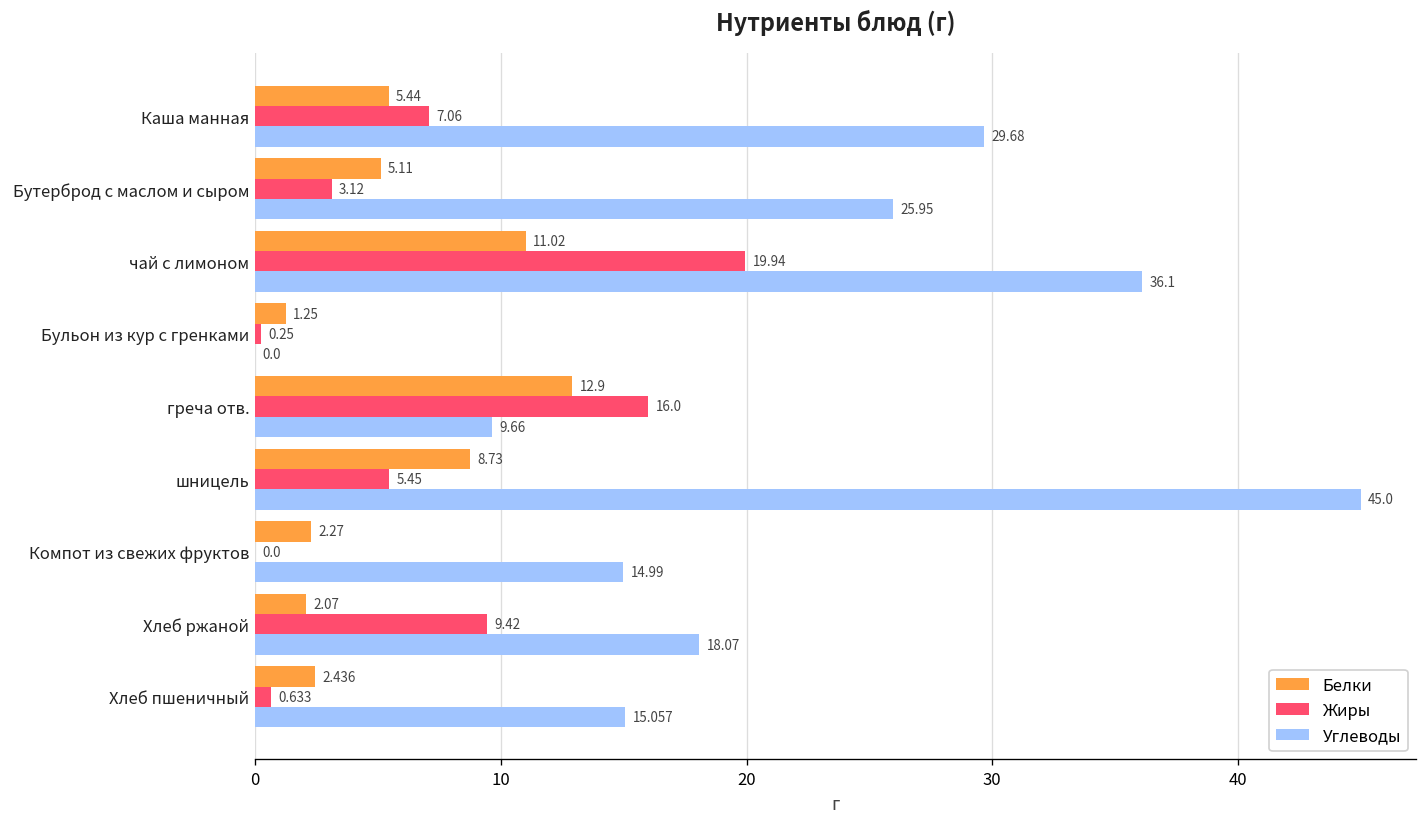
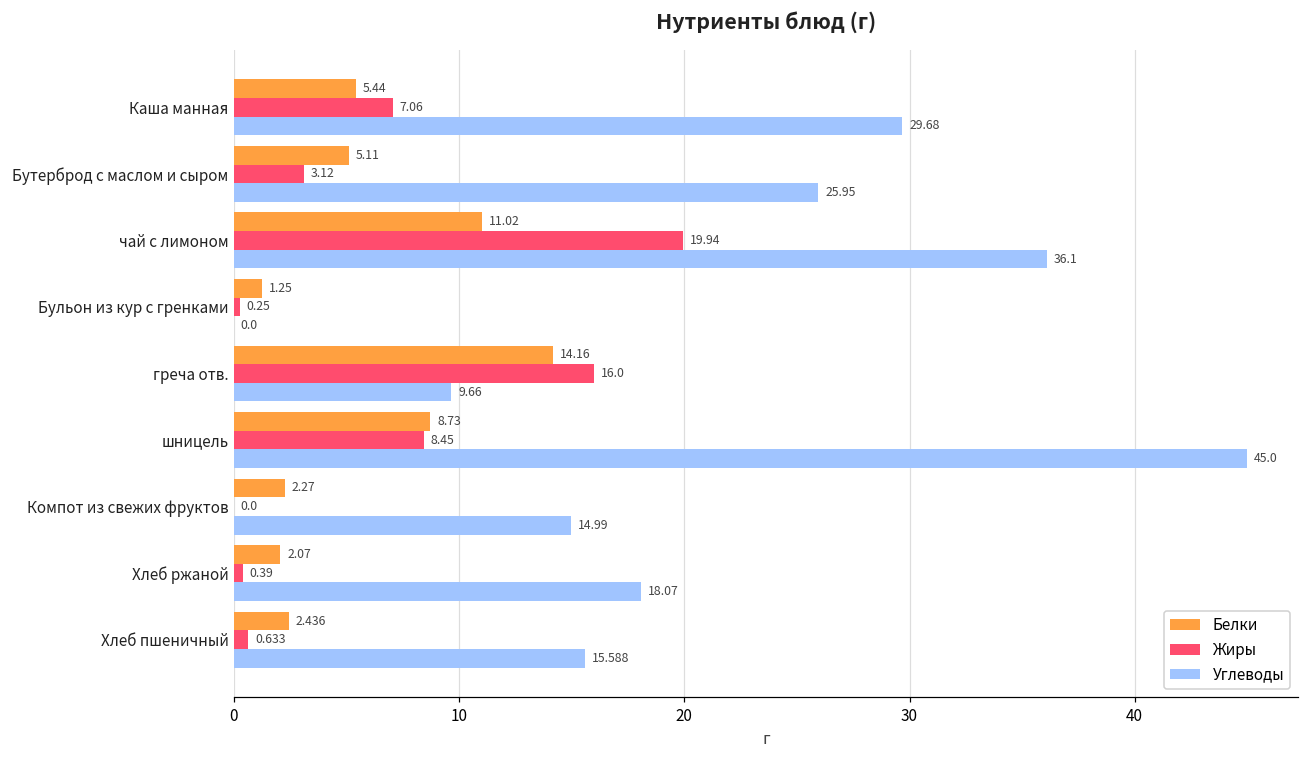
  {
    "Белки": {
      "Каша манная": 5.44,
      "Бутерброд с маслом и сыром": 5.11,
      "чай с лимоном": 11.02,
      "Бульон из кур с гренками": 1.25,
-     "греча отв.": 12.9,
+     "греча отв.": 14.16,
      "шницель": 8.73,
      "Компот из свежих фруктов": 2.27,
      "Хлеб ржаной": 2.07,
      "Хлеб пшеничный": 2.436
    },
    "Жиры": {
      "Каша манная": 7.06,
      "Бутерброд с маслом и сыром": 3.12,
      "чай с лимоном": 19.94,
      "Бульон из кур с гренками": 0.25,
      "греча отв.": 16.0,
-     "шницель": 5.45,
+     "шницель": 8.45,
      "Компот из свежих фруктов": 0.0,
-     "Хлеб ржаной": 9.42,
+     "Хлеб ржаной": 0.39,
      "Хлеб пшеничный": 0.633
    },
    "Углеводы": {
      "Каша манная": 29.68,
      "Бутерброд с маслом и сыром": 25.95,
      "чай с лимоном": 36.1,
      "Бульон из кур с гренками": 0.0,
      "греча отв.": 9.66,
      "шницель": 45.0,
      "Компот из свежих фруктов": 14.99,
      "Хлеб ржаной": 18.07,
-     "Хлеб пшеничный": 15.057
+     "Хлеб пшеничный": 15.588
    }
  }
